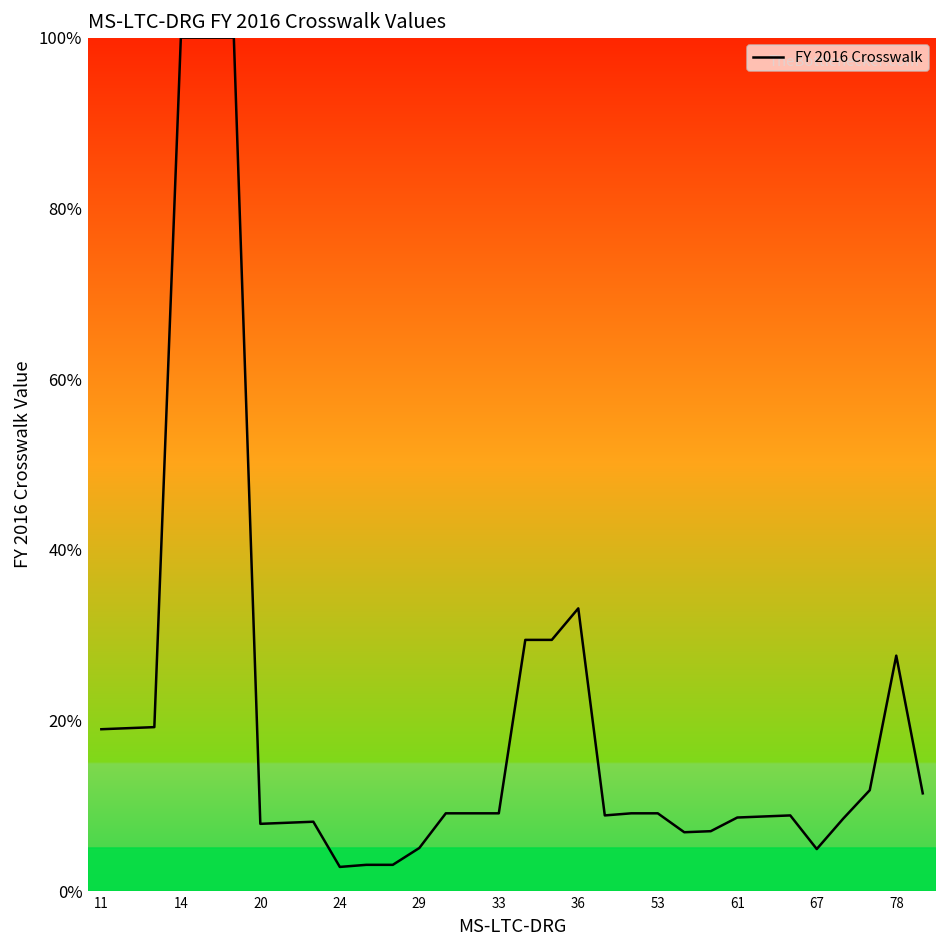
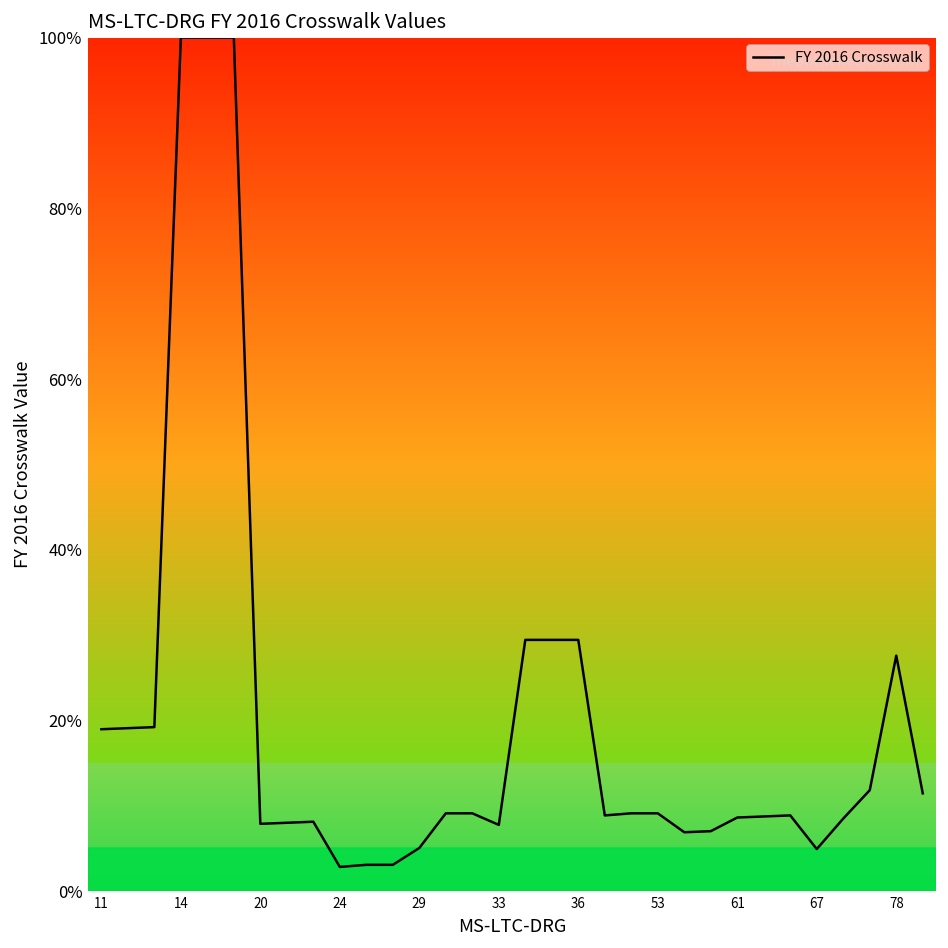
  {
-   "33": "9%",
-   "36": "33%",
+   "33": "8%",
+   "36": "29%",
    "53": "9%",
    "61": "9%",
    "78": "28%"
  }
